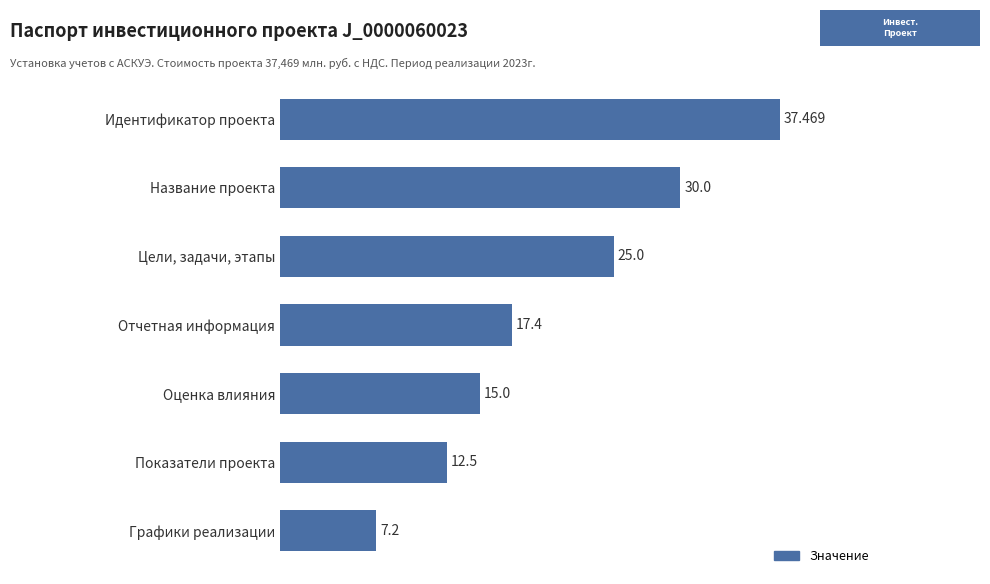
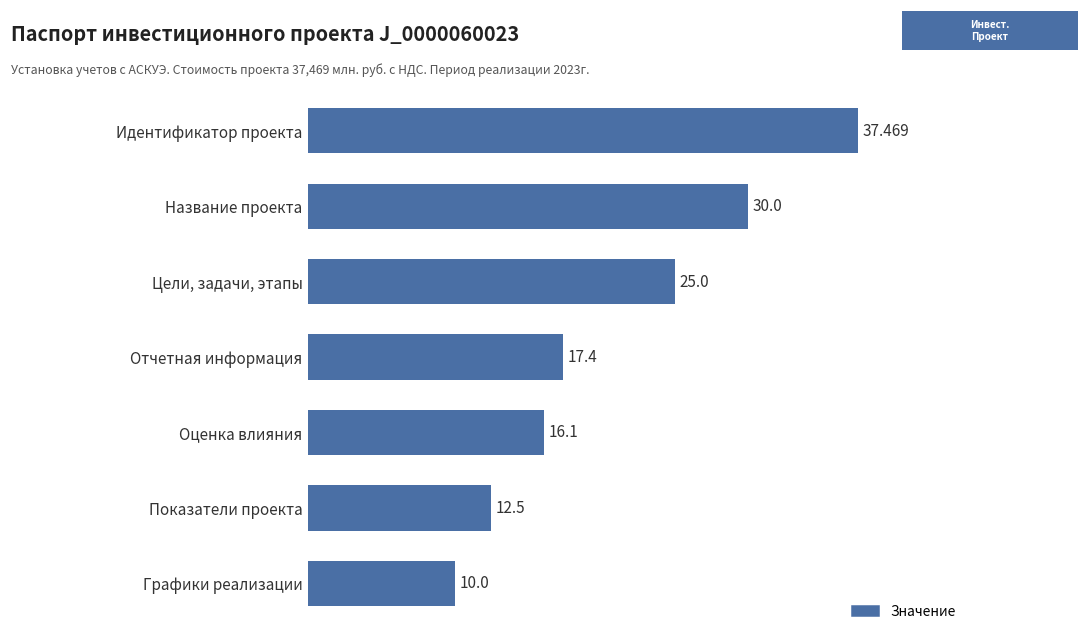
  {
    "Идентификатор проекта": 37.469,
    "Название проекта": 30.0,
    "Цели, задачи, этапы": 25.0,
    "Отчетная информация": 17.4,
-   "Оценка влияния": 15.0,
+   "Оценка влияния": 16.1,
    "Показатели проекта": 12.5,
-   "Графики реализации": 7.2
+   "Графики реализации": 10.0
  }
